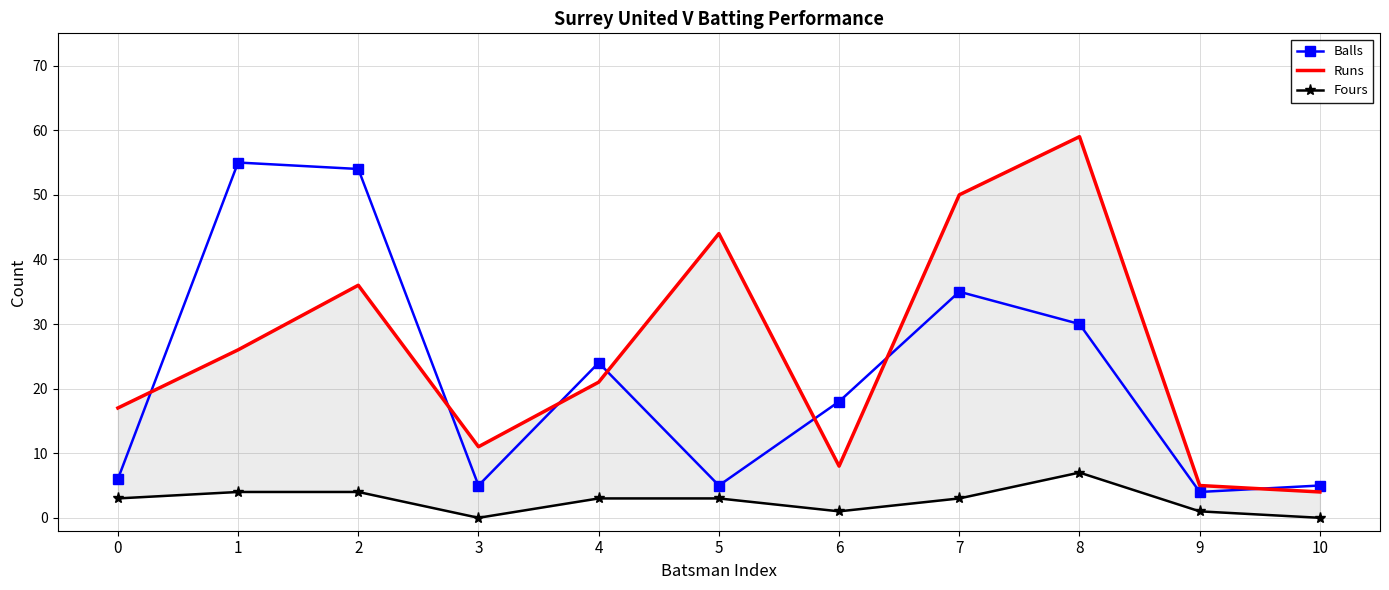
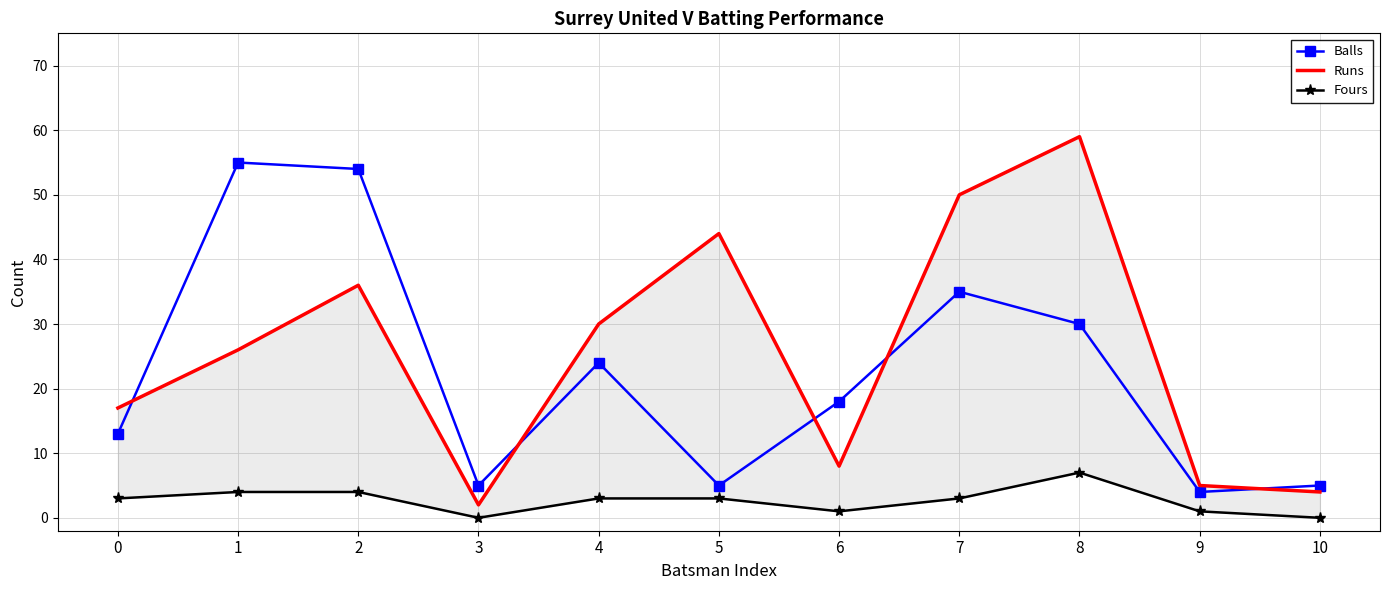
  {
    "Balls": {
-     "0": 6,
+     "0": 13,
      "1": 55,
      "2": 54,
      "3": 5,
      "4": 24,
      "5": 5,
      "6": 18,
      "7": 35,
      "8": 30,
      "9": 4,
      "10": 5
    },
    "Runs": {
      "0": 17,
      "1": 26,
      "2": 36,
-     "3": 11,
-     "4": 21,
+     "3": 2,
+     "4": 30,
      "5": 44,
      "6": 8,
      "7": 50,
      "8": 59,
      "9": 5,
      "10": 4
    },
    "Fours": {
      "0": 3,
      "1": 4,
      "2": 4,
      "3": 0,
      "4": 3,
      "5": 3,
      "6": 1,
      "7": 3,
      "8": 7,
      "9": 1,
      "10": 0
    }
  }
